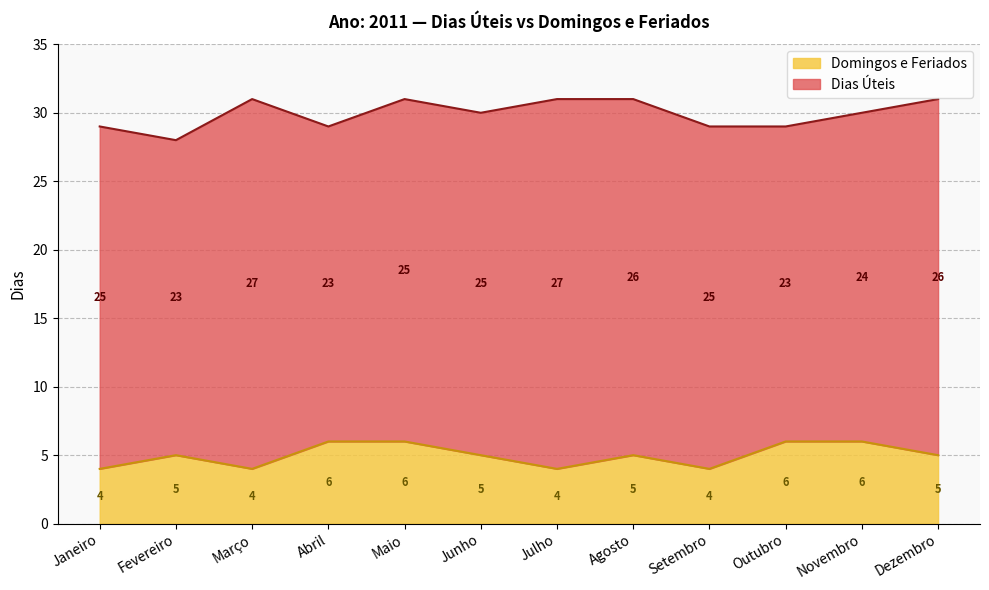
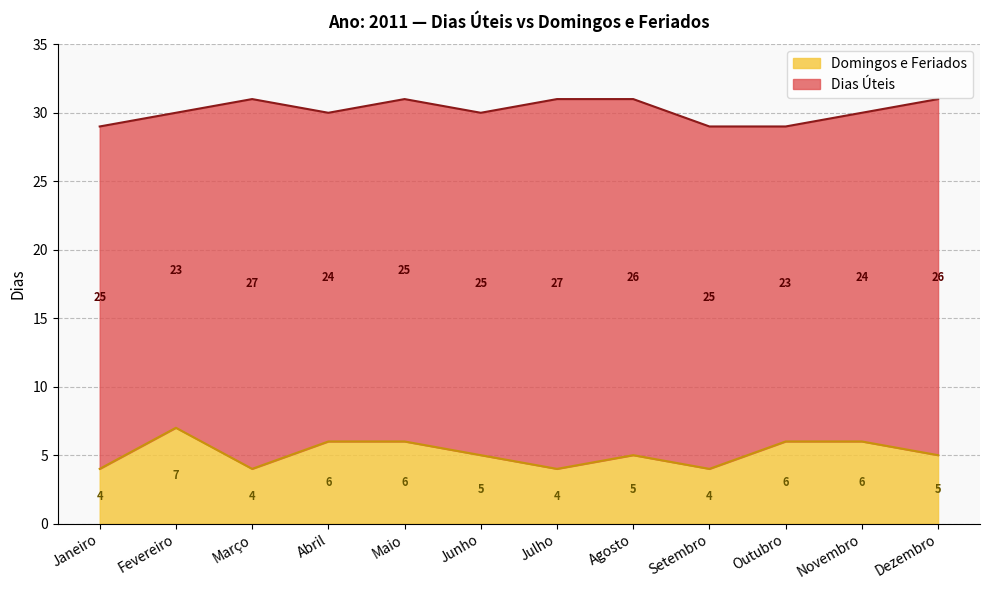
  {
    "Domingos e Feriados": {
      "Janeiro": 4,
-     "Fevereiro": 5,
+     "Fevereiro": 7,
      "Março": 4,
      "Julho": 4,
      "Setembro": 4
    },
    "Dias Úteis": {
-     "Abril": 23
+     "Abril": 24
    }
  }
